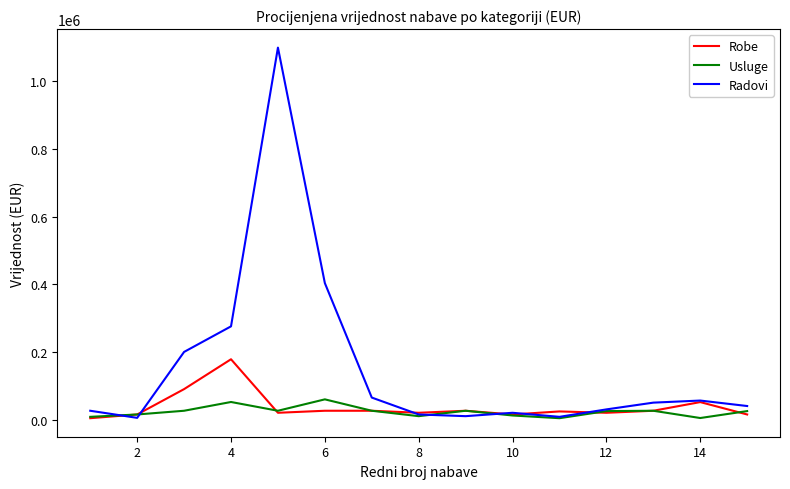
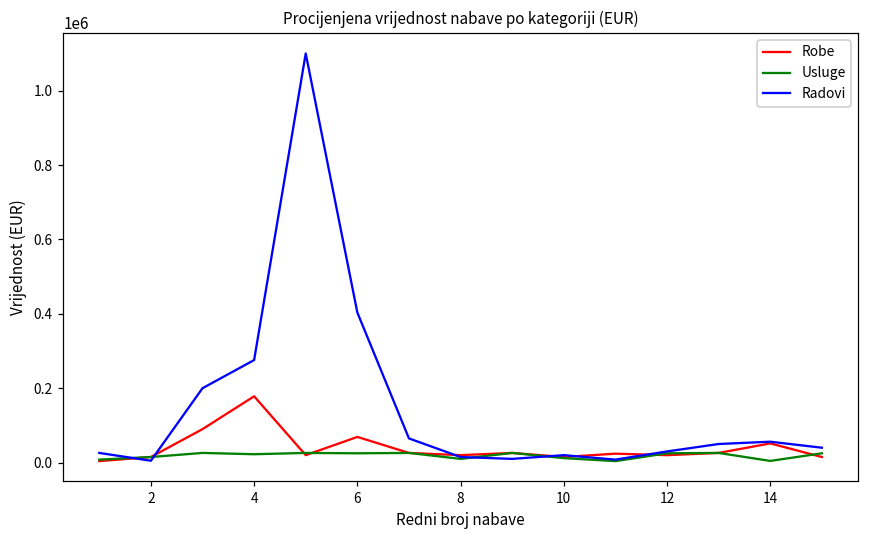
  {
    "Robe": {
      "4": 180000,
-     "6": 30000
+     "6": 70000
    },
    "Usluge": {
-     "4": 50000,
-     "6": 60000,
+     "4": 20000,
+     "6": 30000,
      "14": 0
    },
    "Radovi": {
      "2": 10000,
      "4": 280000,
      "6": 400000
    }
  }
